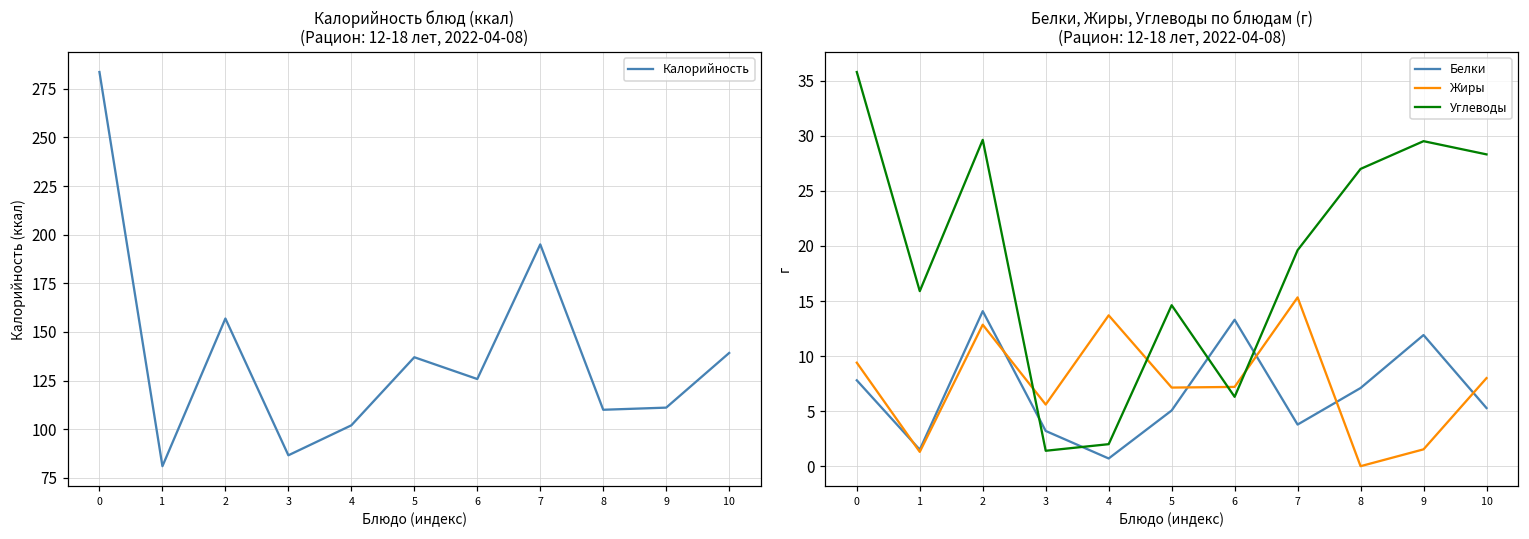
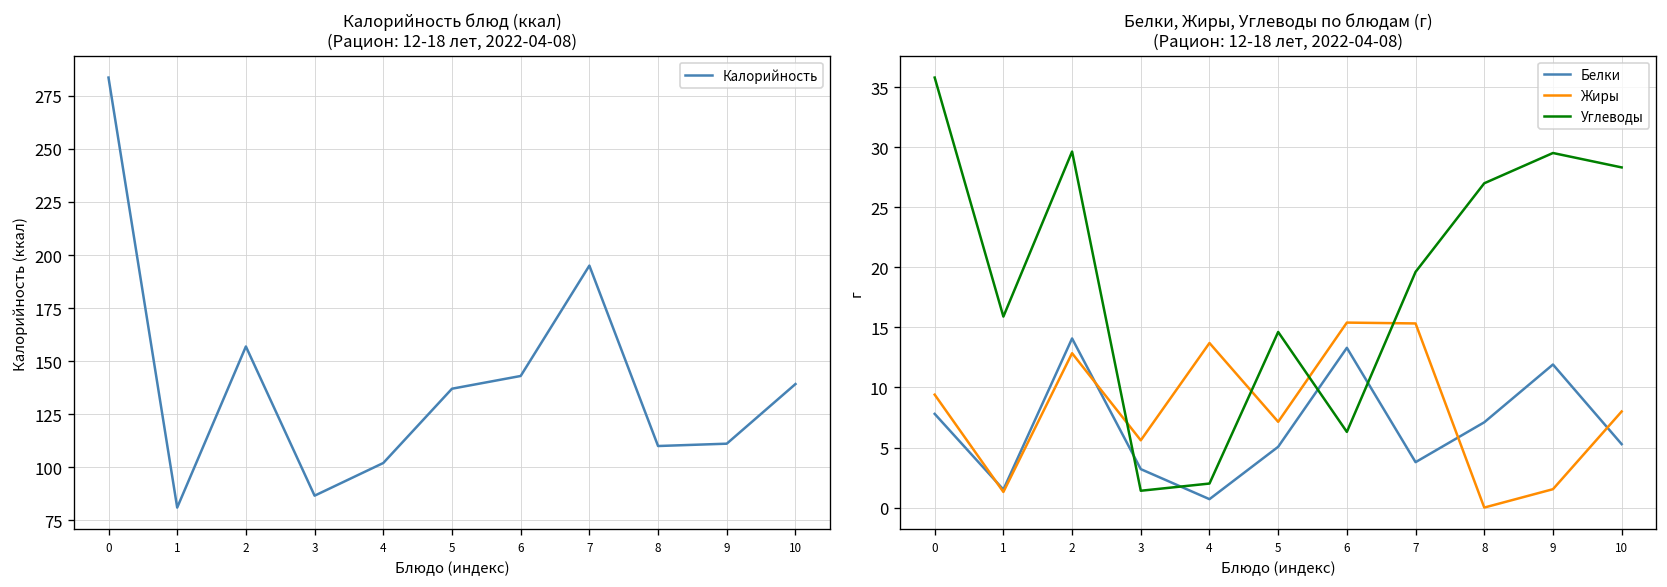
  {
    "Калорийность блюд (ккал) (Рацион: 12-18 лет, 2022-04-08)": {
      "0": 284,
      "1": 81,
      "2": 157,
      "3": 87,
      "4": 102,
      "5": 137,
-     "6": 126,
+     "6": 143,
      "7": 195,
      "8": 110,
      "9": 111,
      "10": 139
    },
    "Белки, Жиры, Углеводы по блюдам (г) (Рацион: 12-18 лет, 2022-04-08)": {
      "Белки": {
        "0": 7.8,
        "2": 14.1,
        "3": 3.2,
        "4": 0.7,
        "5": 5.1,
        "6": 13.3,
        "7": 3.8,
        "8": 7.1,
        "9": 11.9,
        "10": 5.3
      },
      "Жиры": {
        "0": 9.4,
        "2": 12.9,
        "3": 5.6,
        "4": 13.7,
        "5": 7.1,
-       "6": 7.2,
+       "6": 15.4,
        "7": 15.3,
        "8": 0.0,
        "9": 1.5,
        "10": 8.0
      },
      "Углеводы": {
        "0": 35.8,
        "1": 15.9,
        "2": 29.6,
        "3": 1.4,
        "4": 2.0,
        "5": 14.6,
        "6": 6.3,
        "7": 19.6,
        "8": 27.0,
        "9": 29.5,
        "10": 28.3
      }
    }
  }
